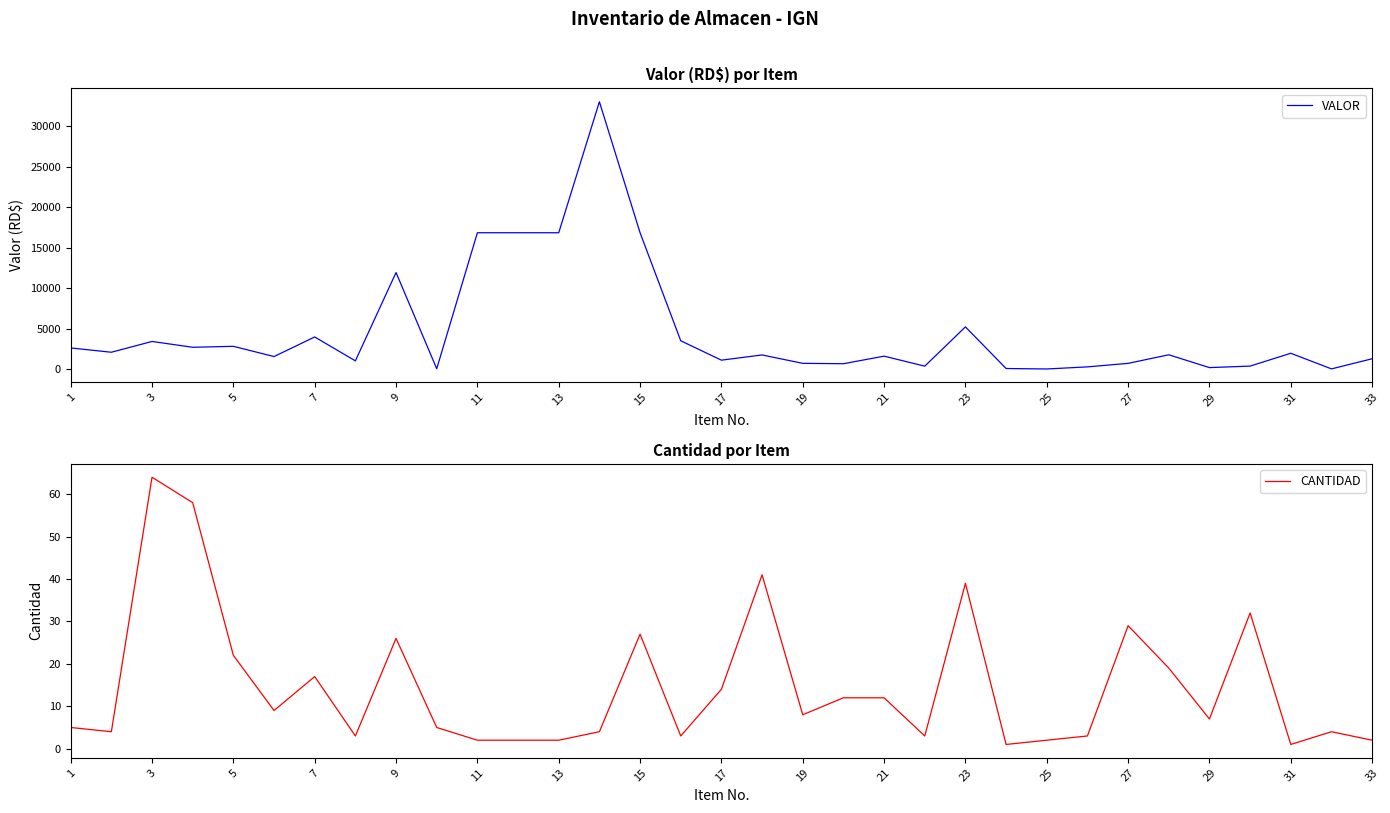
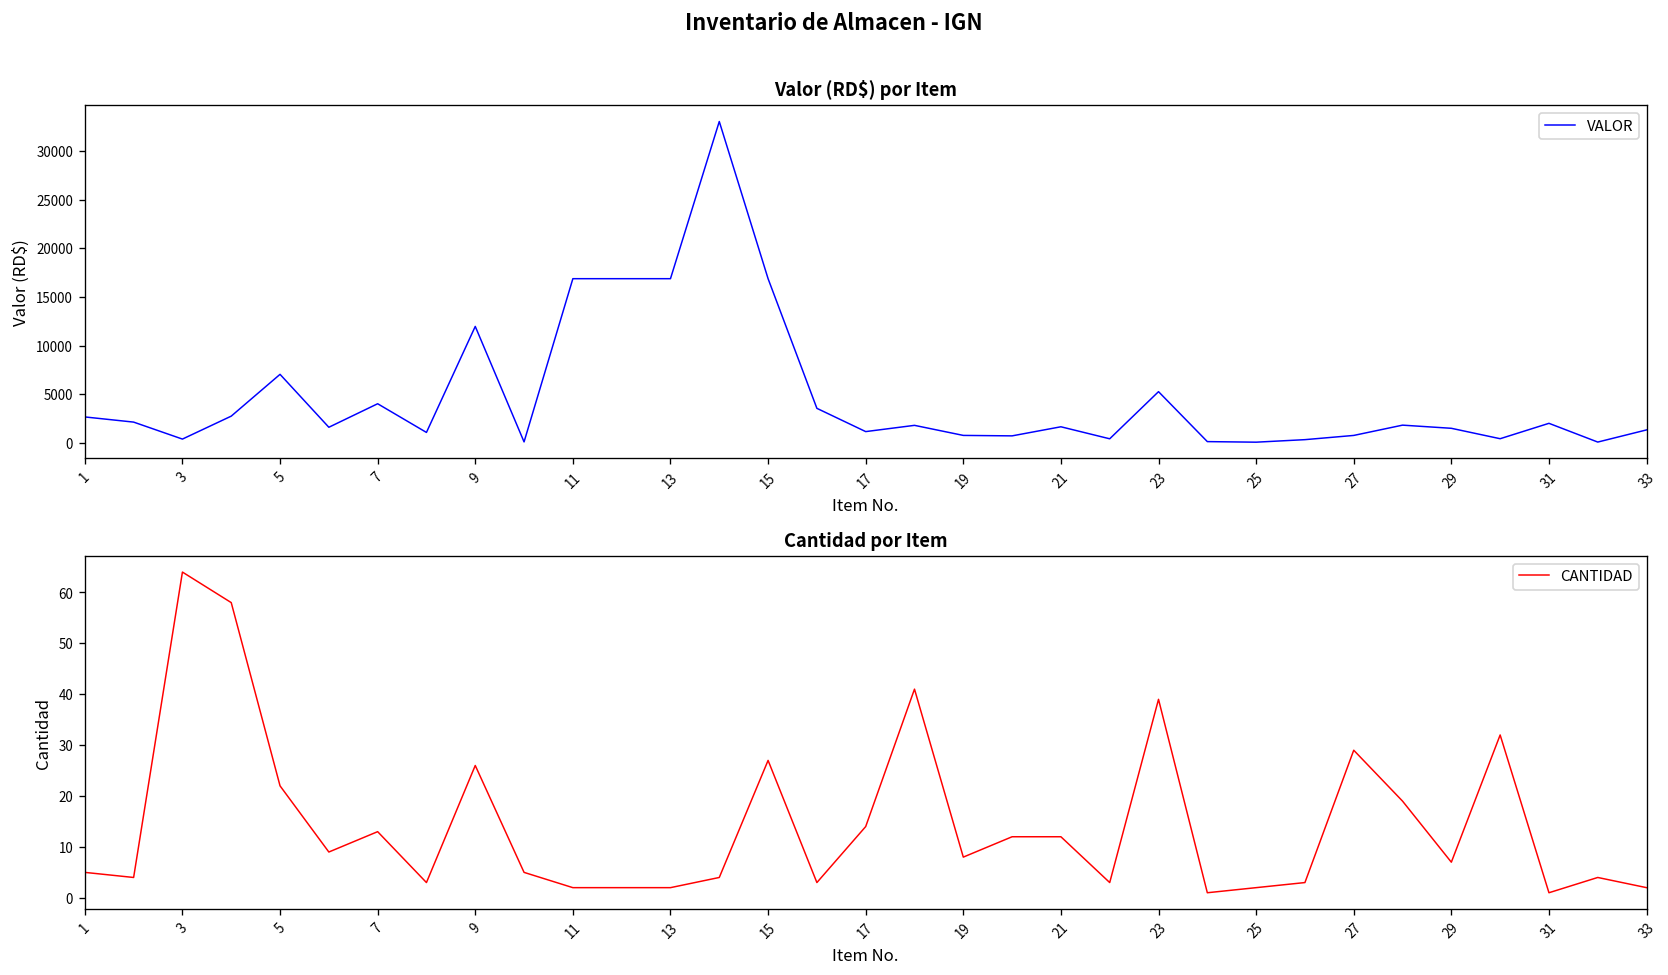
  {
    "Valor (RD$) por Item": {
      "1": 3000,
-     "3": 3000,
-     "5": 3000,
+     "3": 0,
+     "5": 7000,
      "7": 4000,
      "9": 12000,
      "11": 17000,
      "13": 17000,
      "15": 17000,
      "17": 1000,
      "19": 1000,
      "21": 2000,
      "23": 5000,
      "25": 0,
      "27": 1000,
-     "29": 0,
+     "29": 1000,
      "31": 2000,
      "33": 1000
    },
    "Cantidad por Item": {
      "1": 5,
      "3": 64,
      "5": 22,
-     "7": 17,
+     "7": 13,
      "9": 26,
      "11": 2,
      "13": 2,
      "15": 27,
      "17": 14,
      "19": 8,
      "21": 12,
      "23": 39,
      "25": 2,
      "27": 29,
      "29": 7,
      "31": 1,
      "33": 2
    }
  }
